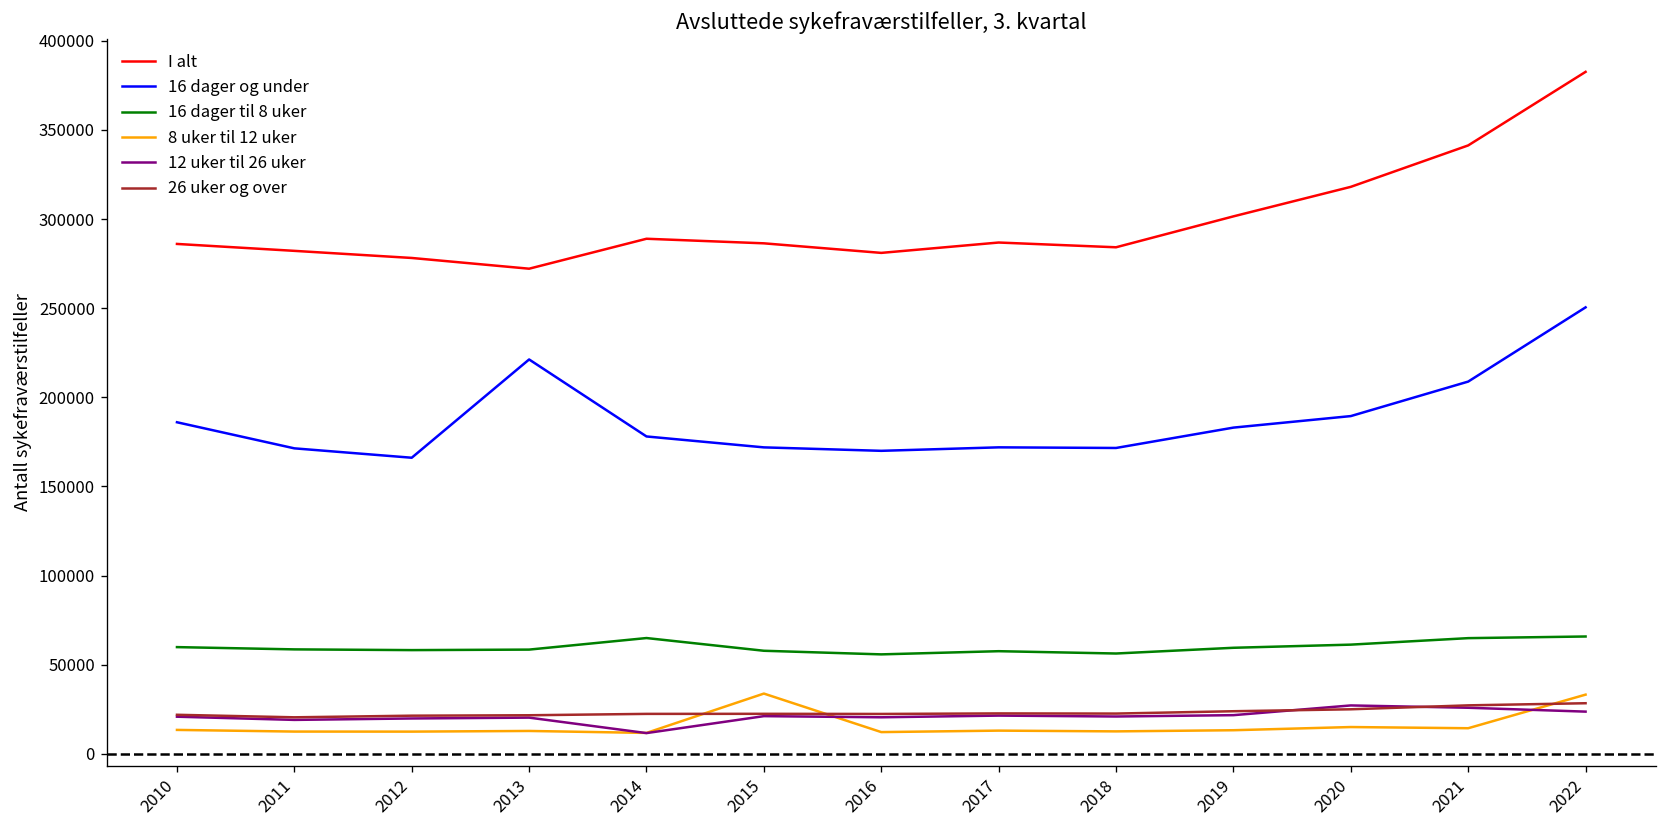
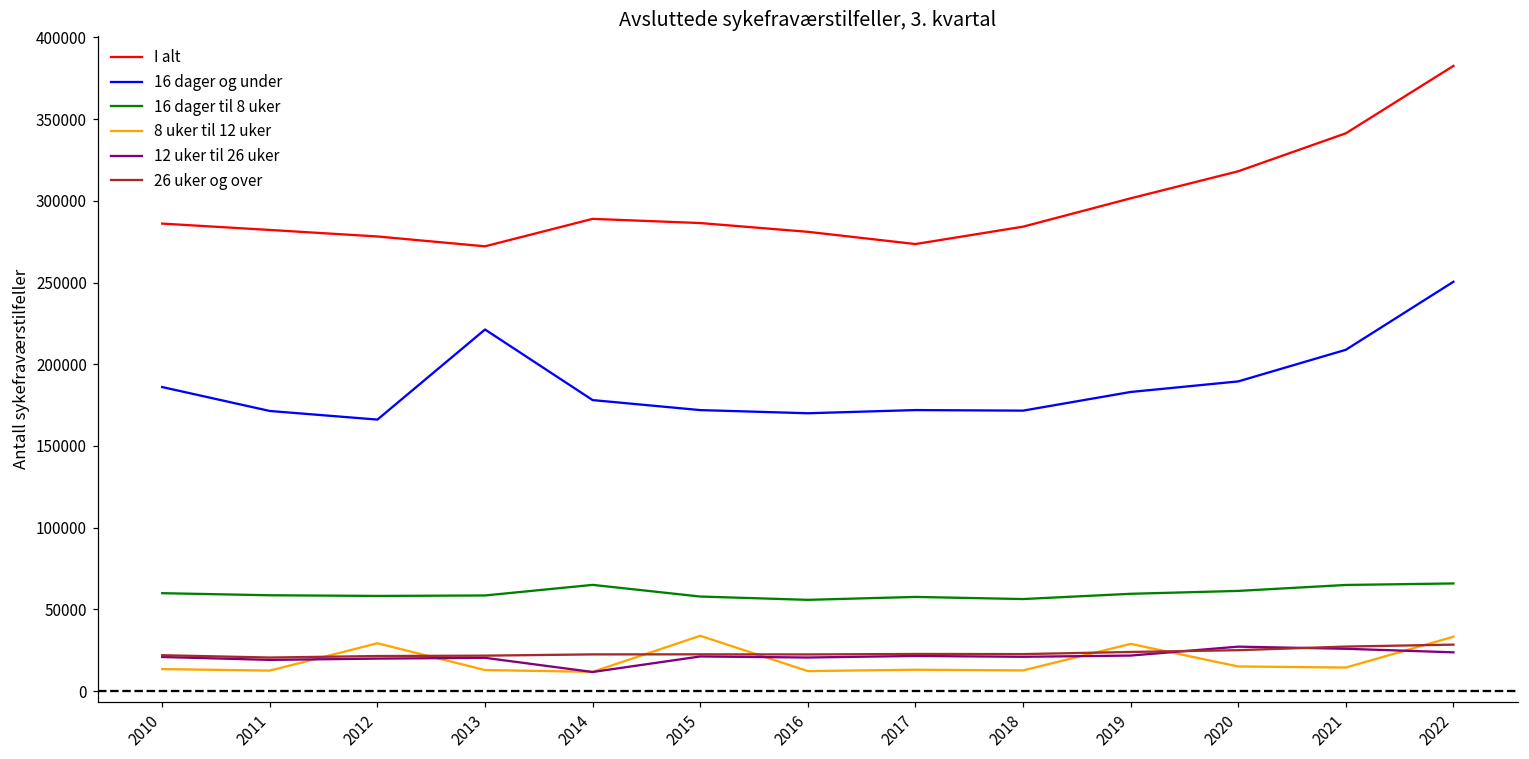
  {
    "I alt": {
      "2010": 286000,
      "2011": 282000,
      "2012": 278000,
      "2013": 272000,
      "2014": 289000,
      "2015": 286000,
      "2016": 281000,
-     "2017": 287000,
+     "2017": 274000,
      "2018": 284000,
      "2019": 302000,
      "2020": 318000,
      "2021": 341000,
      "2022": 383000
    },
    "16 dager og under": {
      "2010": 186000,
      "2011": 171000,
      "2012": 166000,
      "2013": 221000,
      "2014": 178000,
      "2015": 172000,
      "2016": 170000,
      "2017": 172000,
      "2018": 172000,
      "2019": 183000,
      "2020": 189000,
      "2021": 209000,
      "2022": 250000
    },
    "16 dager til 8 uker": {
      "2010": 60000,
      "2011": 59000,
      "2012": 58000,
      "2013": 59000,
      "2014": 65000,
      "2015": 58000,
      "2016": 56000,
      "2017": 58000,
      "2018": 56000,
      "2019": 60000,
      "2020": 61000,
      "2021": 65000,
      "2022": 66000
    },
    "8 uker til 12 uker": {
      "2010": 13000,
      "2011": 13000,
-     "2012": 13000,
+     "2012": 29000,
      "2013": 13000,
      "2015": 34000,
      "2016": 12000,
      "2017": 13000,
      "2018": 13000,
-     "2019": 13000,
+     "2019": 29000,
      "2020": 15000,
      "2021": 14000,
      "2022": 33000
    },
    "12 uker til 26 uker": {
      "2016": 21000,
      "2019": 22000,
      "2020": 27000,
      "2022": 24000
    },
    "26 uker og over": {
      "2014": 22000,
      "2016": 22000,
      "2019": 24000,
      "2020": 25000,
      "2022": 28000
    }
  }
